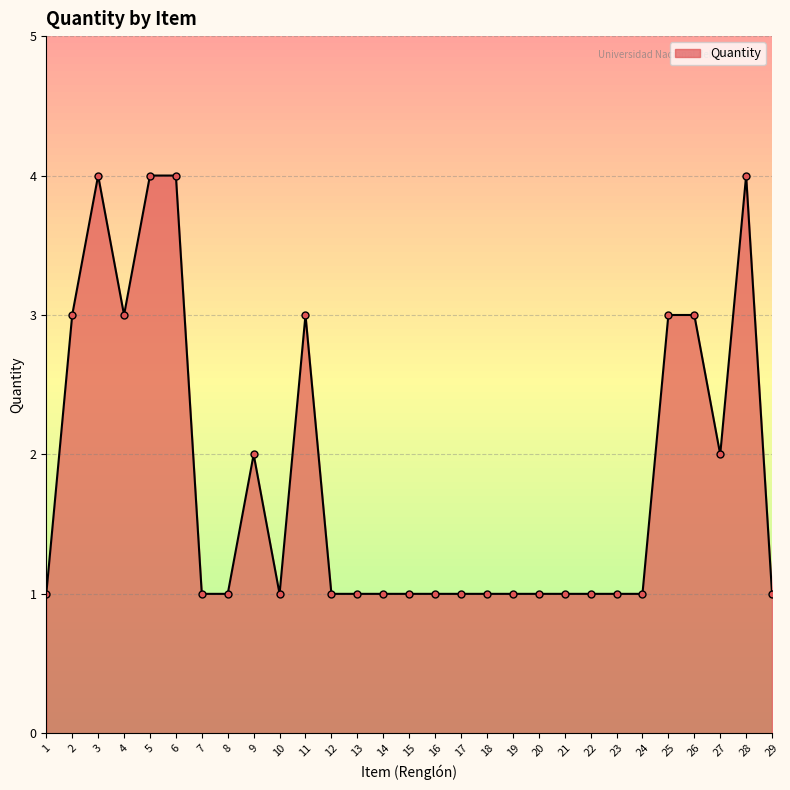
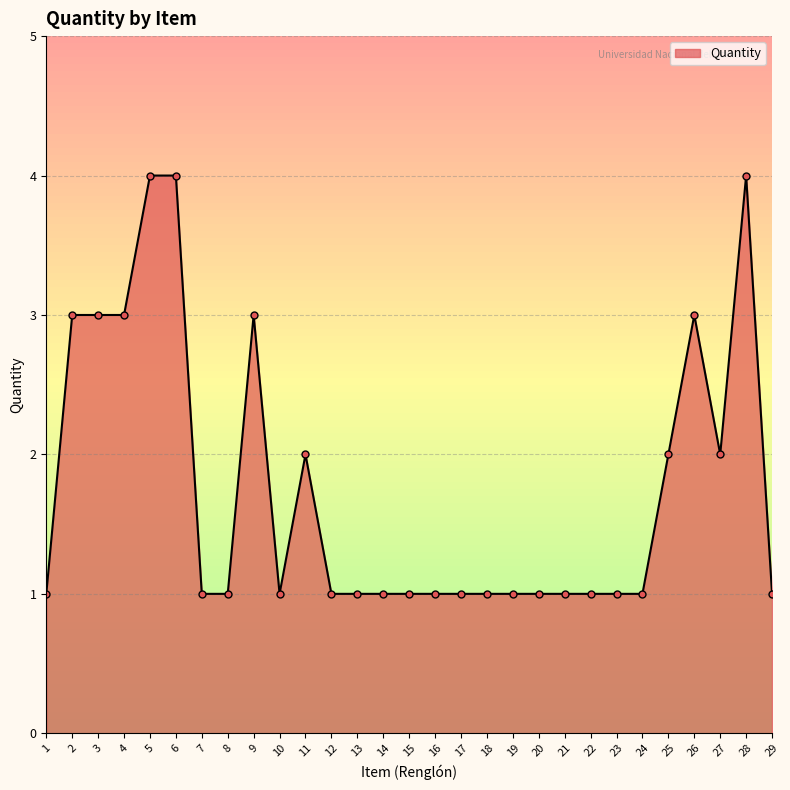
  {
    "1": 1,
    "2": 3,
-   "3": 4,
+   "3": 3,
    "4": 3,
    "5": 4,
    "6": 4,
    "7": 1,
    "8": 1,
-   "9": 2,
+   "9": 3,
    "10": 1,
-   "11": 3,
+   "11": 2,
    "12": 1,
    "13": 1,
    "14": 1,
    "15": 1,
    "16": 1,
    "17": 1,
    "18": 1,
    "19": 1,
    "20": 1,
    "21": 1,
    "22": 1,
    "23": 1,
    "24": 1,
-   "25": 3,
+   "25": 2,
    "26": 3,
    "27": 2,
    "28": 4,
    "29": 1
  }
